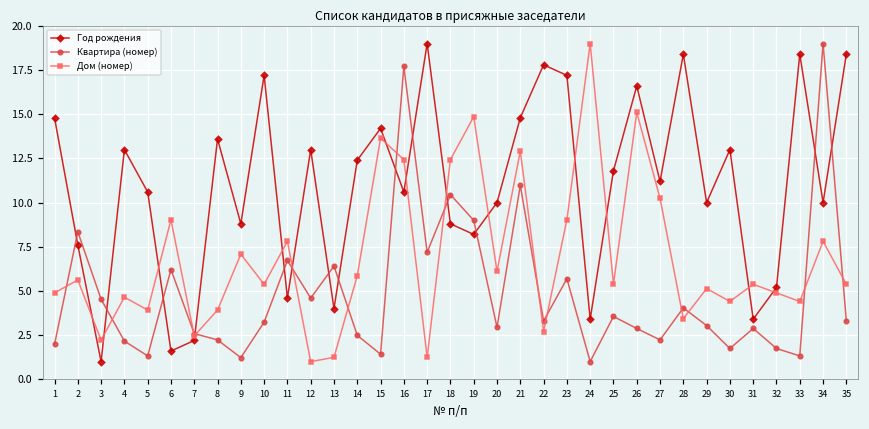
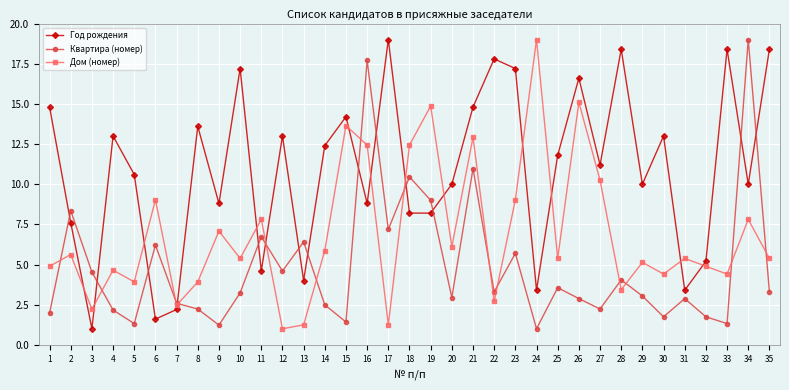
  {
    "Год рождения": {
      "1": 14.8,
      "2": 7.6,
      "3": 1.0,
      "4": 13.0,
      "5": 10.6,
      "6": 1.6,
      "7": 2.2,
      "8": 13.6,
      "9": 8.8,
      "10": 17.2,
      "11": 4.6,
      "12": 13.0,
      "13": 4.0,
      "14": 12.4,
      "15": 14.2,
-     "16": 10.6,
+     "16": 8.8,
      "17": 19.0,
-     "18": 8.8,
+     "18": 8.2,
      "19": 8.2,
      "20": 10.0,
      "21": 14.8,
      "22": 17.8,
      "23": 17.2,
      "24": 3.4,
      "25": 11.8,
      "26": 16.6,
      "27": 11.2,
      "28": 18.4,
      "29": 10.0,
      "30": 13.0,
      "31": 3.4,
      "32": 5.2,
      "33": 18.4,
      "34": 10.0,
      "35": 18.4
    }
  }
